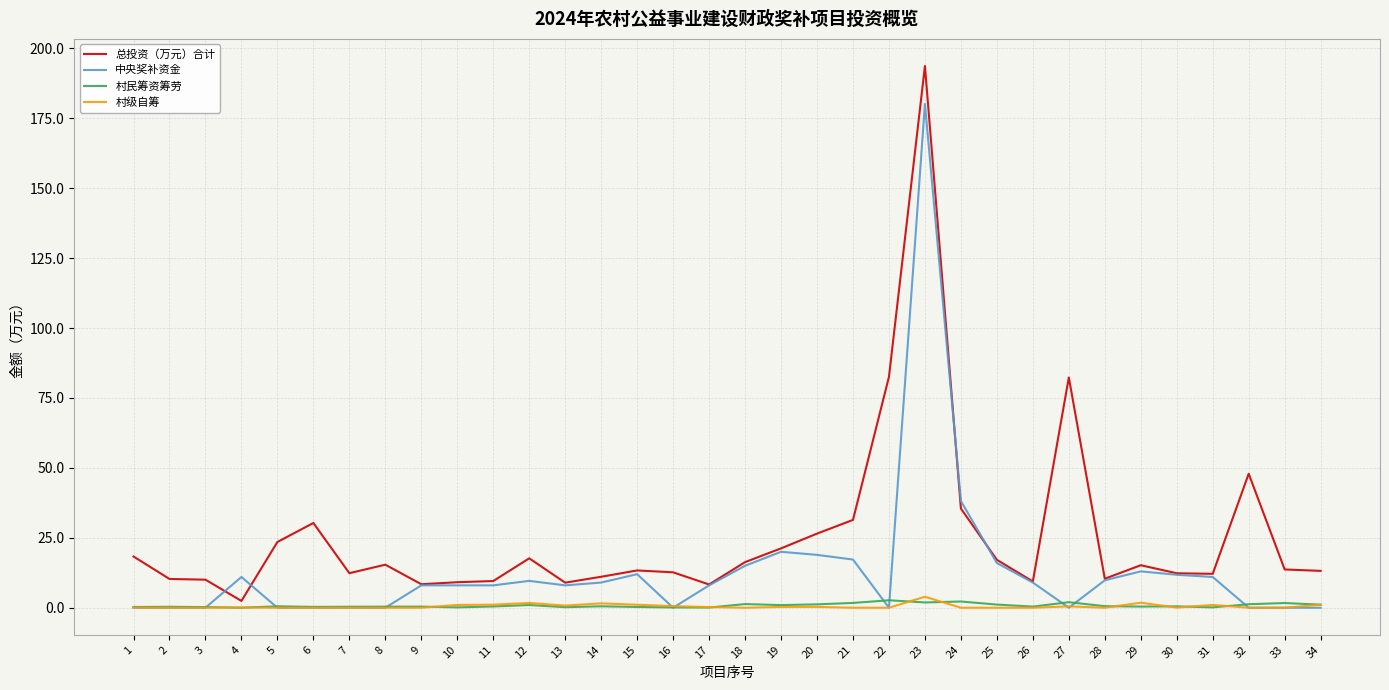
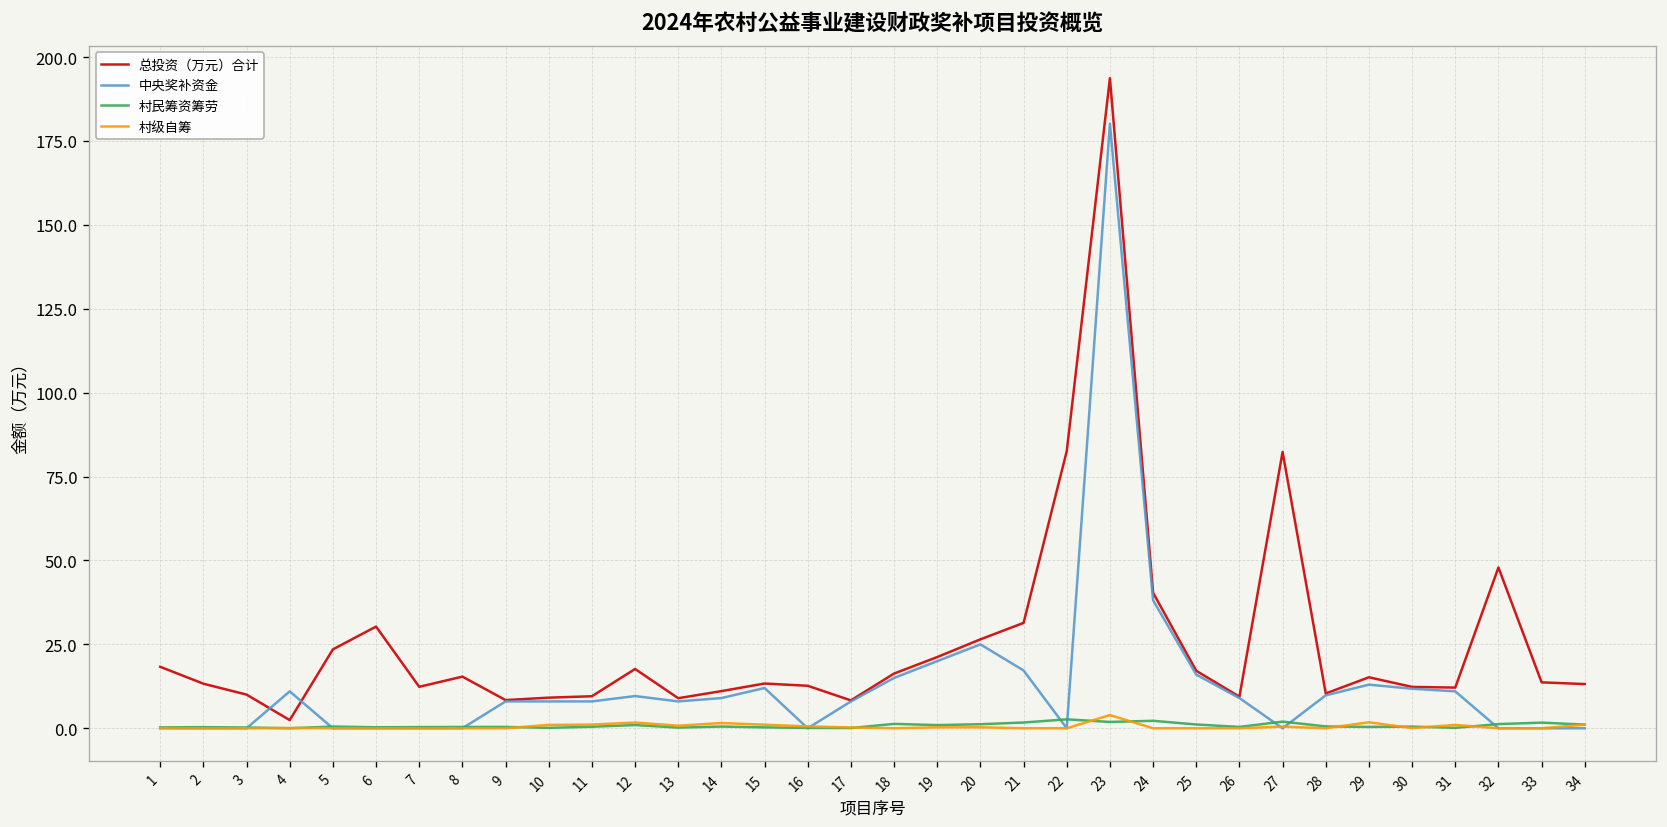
  {
    "总投资（万元）合计": {
      "1": 18,
-     "2": 10,
+     "2": 13,
      "3": 10,
      "4": 2,
      "5": 24,
      "6": 30,
      "7": 12,
      "8": 15,
      "10": 9,
      "11": 10,
      "12": 18,
      "13": 9,
      "14": 11,
      "15": 13,
      "16": 13,
      "18": 16,
      "19": 21,
      "20": 27,
      "21": 31,
      "22": 83,
      "23": 194,
-     "24": 35,
+     "24": 40,
      "25": 17,
      "27": 82,
      "29": 15,
      "31": 12,
      "32": 48,
      "33": 14,
      "34": 13
    },
    "中央奖补资金": {
      "4": 11,
      "10": 8,
      "11": 8,
      "12": 10,
      "13": 8,
      "14": 9,
      "15": 12,
      "18": 15,
      "19": 20,
-     "20": 19,
+     "20": 25,
      "21": 17,
      "23": 180,
      "24": 38,
      "25": 16,
      "29": 13,
      "31": 11,
      "34": 0
    },
    "村民筹资筹劳": {
      "14": 1,
      "18": 1,
      "20": 1,
      "21": 2,
      "22": 3,
      "23": 2,
      "24": 2,
      "25": 1,
      "27": 2,
      "29": 0,
      "32": 1,
      "33": 2
    },
    "村级自筹": {
      "14": 2,
      "18": 0,
      "20": 0,
      "21": 0,
      "23": 4,
      "24": 0,
      "25": 0,
      "29": 2
    }
  }
